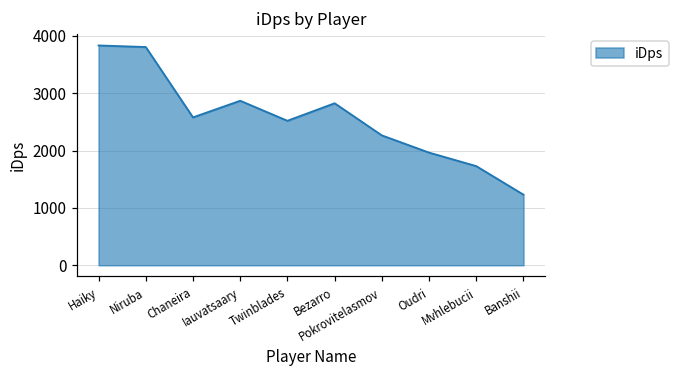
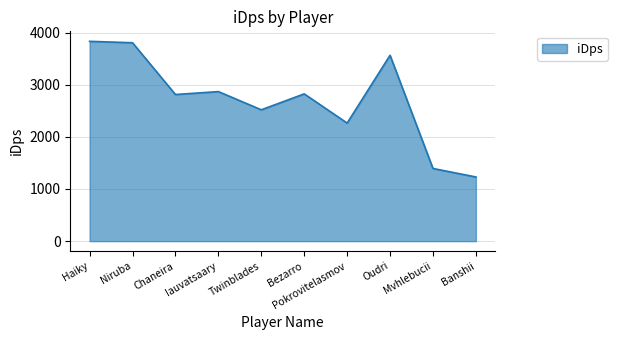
  {
    "Haiky": 3800,
    "Niruba": 3800,
-   "Chaneira": 2600,
+   "Chaneira": 2800,
    "Iauvatsaary": 2900,
    "Twinblades": 2500,
    "Bezarro": 2800,
    "Pokrovitelasmov": 2300,
-   "Oudri": 2000,
-   "Mvhlebucii": 1700,
+   "Oudri": 3600,
+   "Mvhlebucii": 1400,
    "Banshii": 1200
  }
